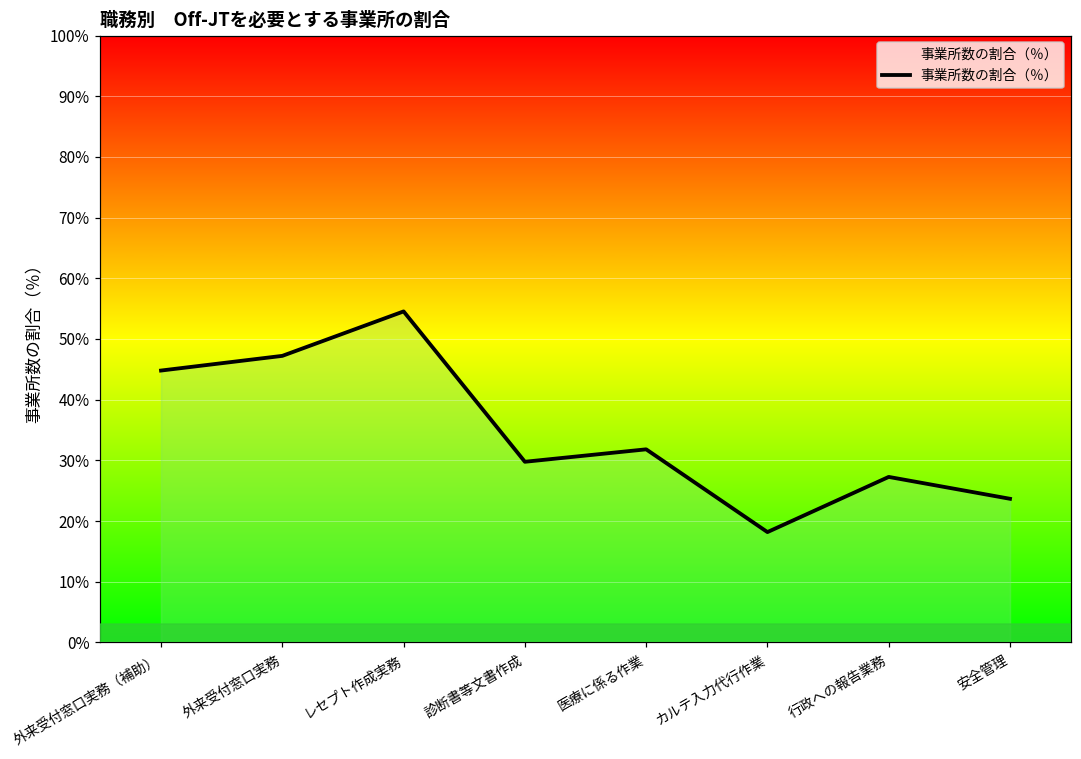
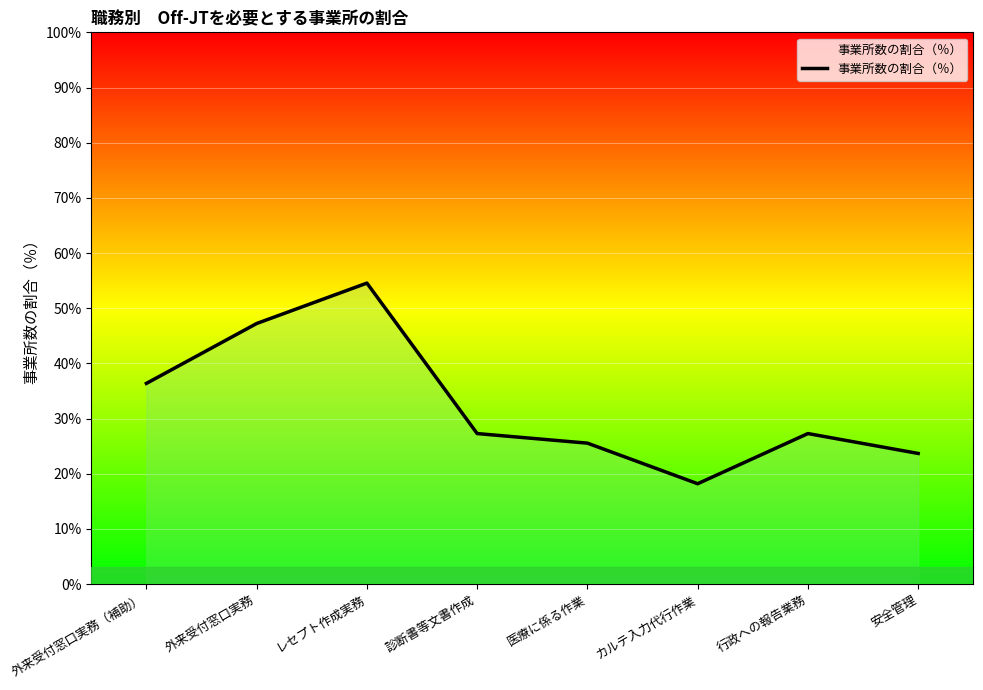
  {
-   "外来受付窓口実務（補助）": "45%",
+   "外来受付窓口実務（補助）": "36%",
    "外来受付窓口実務": "47%",
    "レセプト作成実務": "55%",
-   "診断書等文書作成": "30%",
-   "医療に係る作業": "32%",
+   "診断書等文書作成": "27%",
+   "医療に係る作業": "26%",
    "カルテ入力代行作業": "18%",
    "行政への報告業務": "27%",
    "安全管理": "24%"
  }
